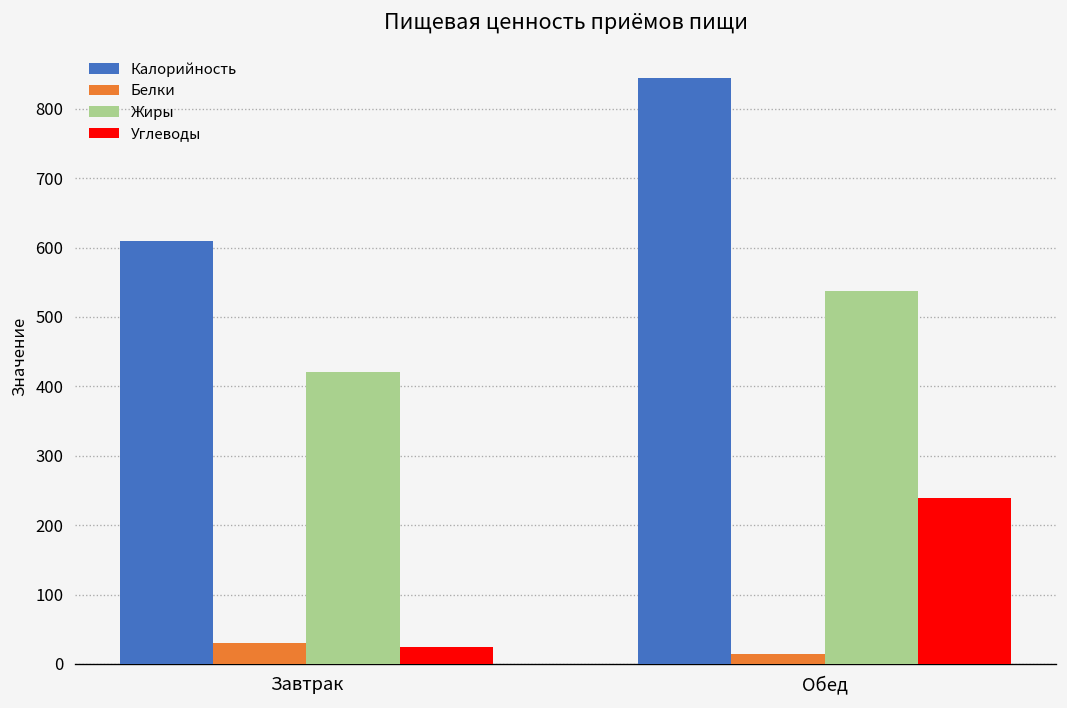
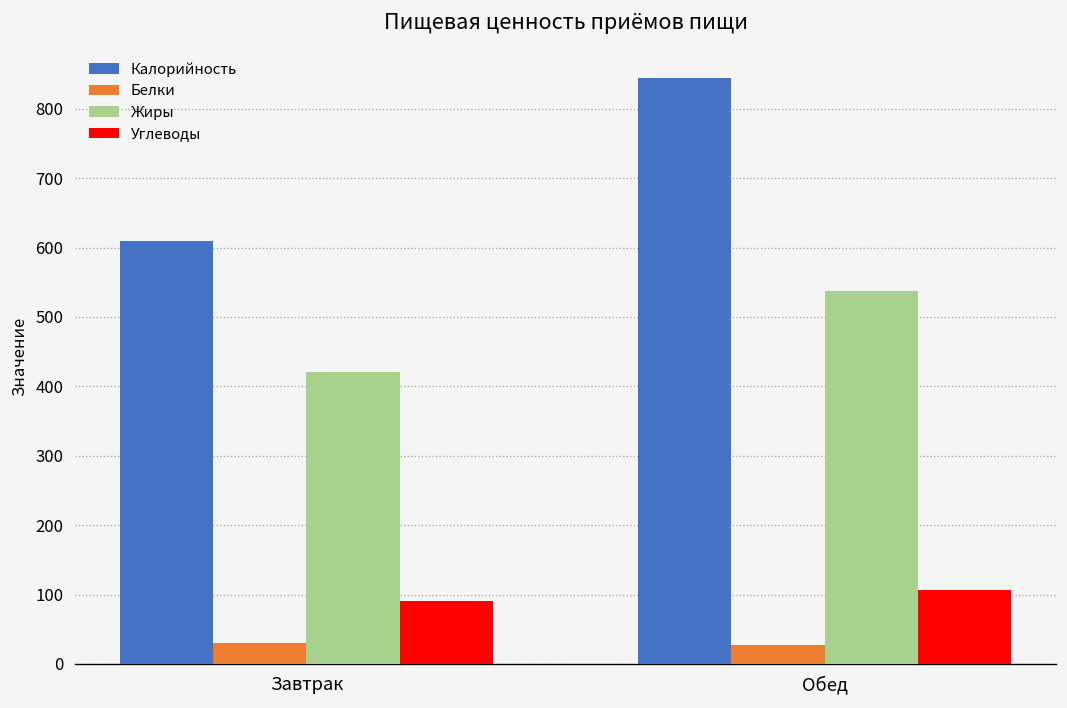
  {
    "Калорийность": {
      "Завтрак": 610,
      "Обед": 840
    },
    "Белки": {
      "Завтрак": 30,
-     "Обед": 10
+     "Обед": 30
    },
    "Жиры": {
      "Завтрак": 420,
      "Обед": 540
    },
    "Углеводы": {
-     "Завтрак": 20,
-     "Обед": 240
+     "Завтрак": 90,
+     "Обед": 110
    }
  }
